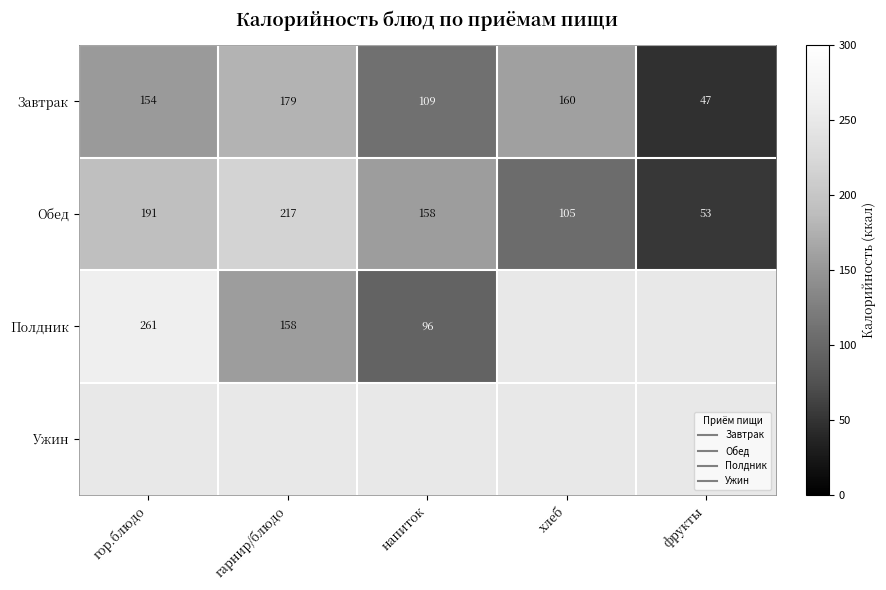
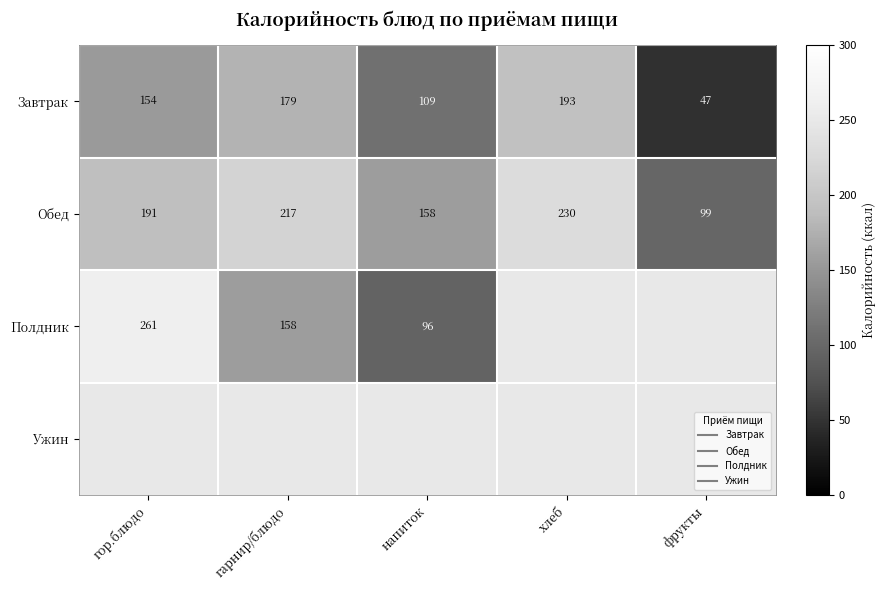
  {
    "Завтрак": {
      "гор.блюдо": 154,
      "гарнир/блюдо": 179,
      "напиток": 109,
-     "хлеб": 160,
+     "хлеб": 193,
      "фрукты": 47
    },
    "Обед": {
      "гор.блюдо": 191,
      "гарнир/блюдо": 217,
      "напиток": 158,
-     "хлеб": 105,
-     "фрукты": 53
+     "хлеб": 230,
+     "фрукты": 99
    },
    "Полдник": {
      "гор.блюдо": 261,
      "гарнир/блюдо": 158,
      "напиток": 96
    }
  }
